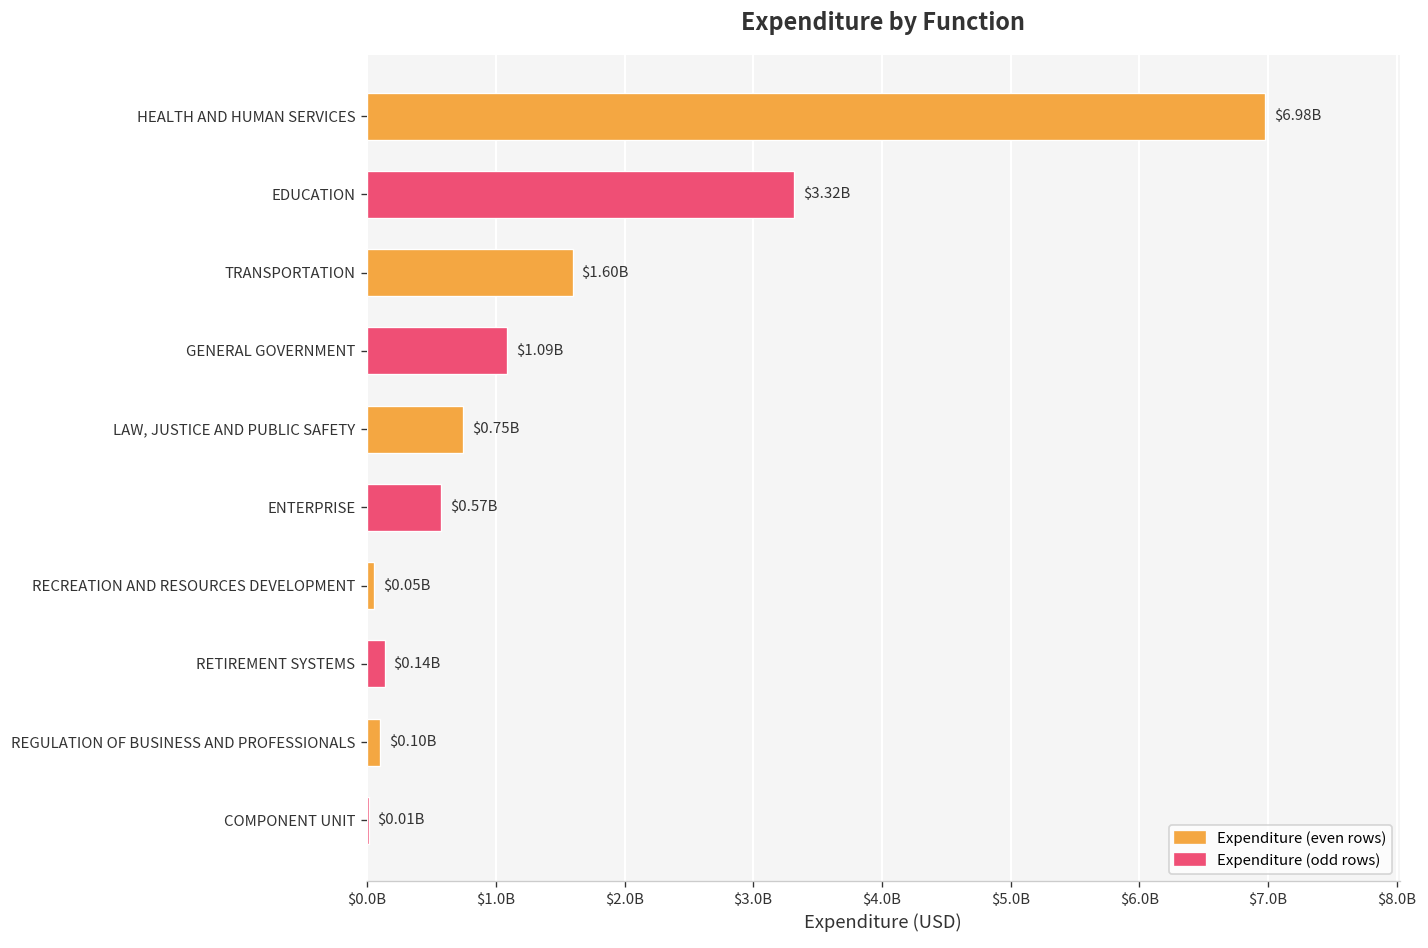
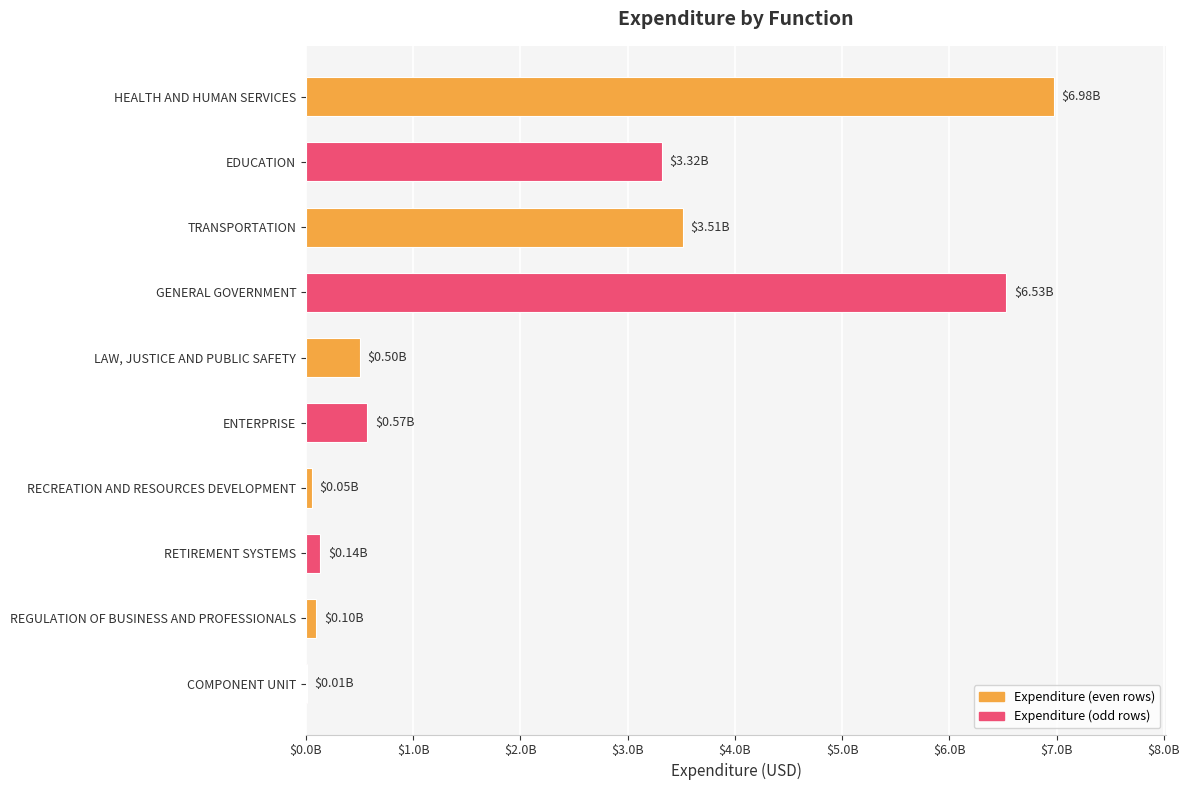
  {
    "HEALTH AND HUMAN SERVICES": "$6.98B",
    "EDUCATION": "$3.32B",
-   "TRANSPORTATION": "$1.60B",
-   "GENERAL GOVERNMENT": "$1.09B",
-   "LAW, JUSTICE AND PUBLIC SAFETY": "$0.75B",
+   "TRANSPORTATION": "$3.51B",
+   "GENERAL GOVERNMENT": "$6.53B",
+   "LAW, JUSTICE AND PUBLIC SAFETY": "$0.50B",
    "ENTERPRISE": "$0.57B",
    "RECREATION AND RESOURCES DEVELOPMENT": "$0.05B",
    "RETIREMENT SYSTEMS": "$0.14B",
    "REGULATION OF BUSINESS AND PROFESSIONALS": "$0.10B",
    "COMPONENT UNIT": "$0.01B"
  }
